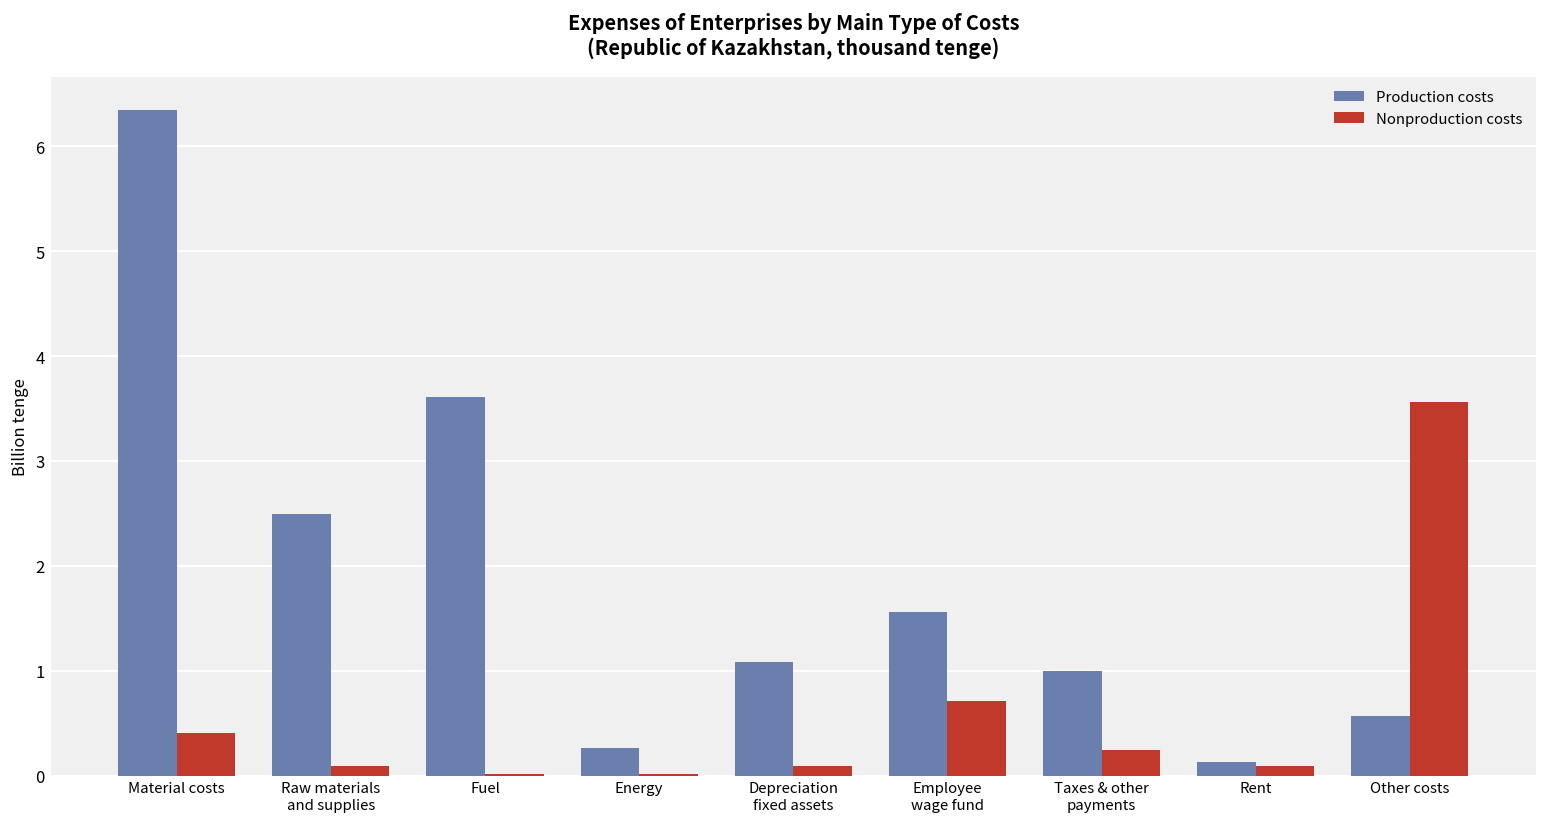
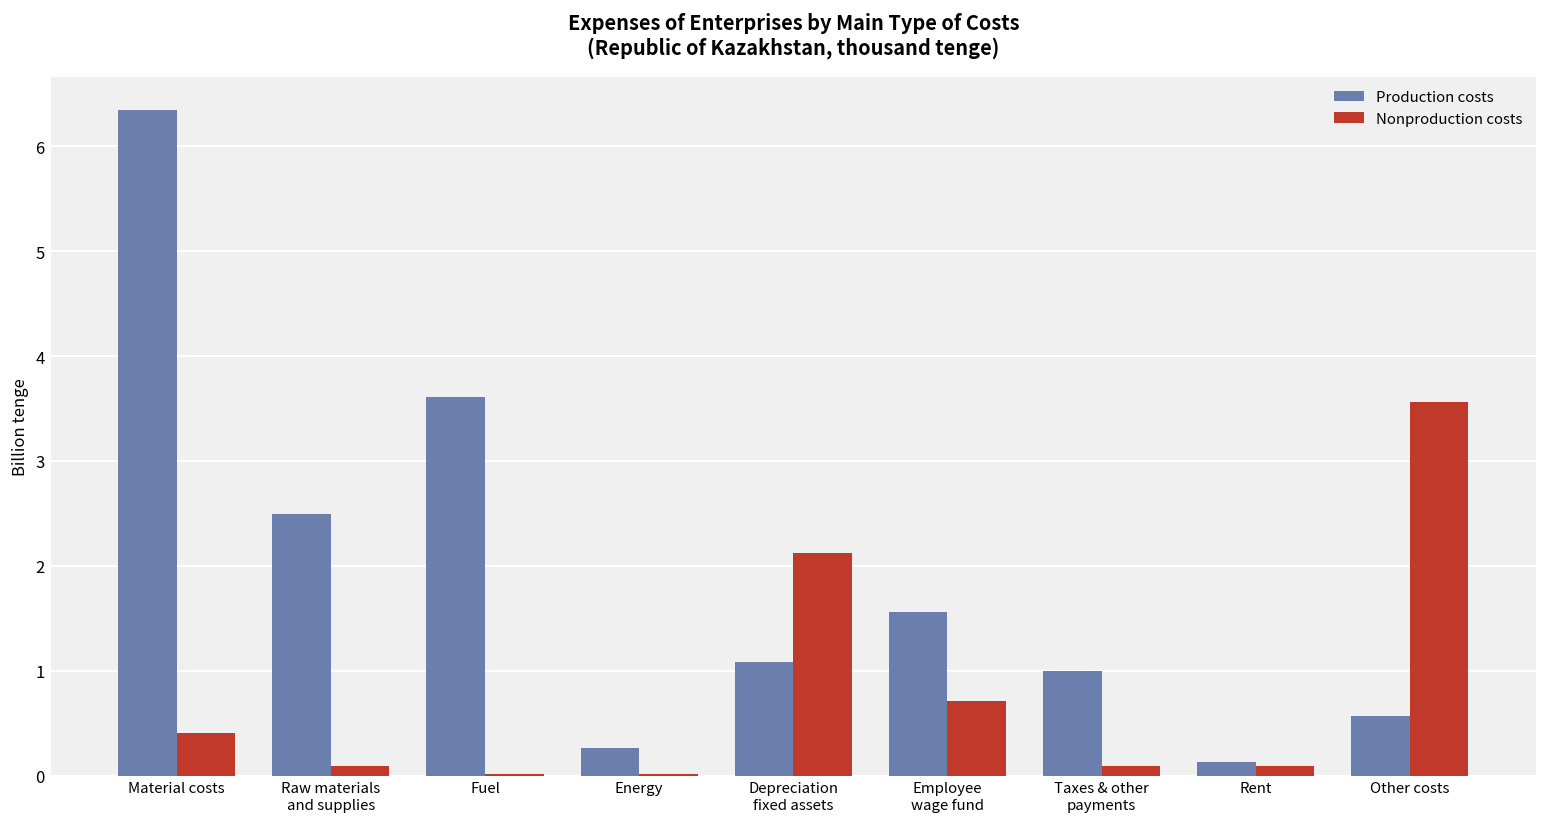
  {
    "Production costs": {
      "Material costs": 6.3,
      "Raw materials and supplies": 2.5,
      "Fuel": 3.6,
      "Energy": 0.3,
      "Depreciation fixed assets": 1.1,
      "Employee wage fund": 1.6,
      "Taxes & other payments": 1.0,
      "Rent": 0.1,
      "Other costs": 0.6
    },
    "Nonproduction costs": {
      "Material costs": 0.4,
      "Raw materials and supplies": 0.1,
-     "Depreciation fixed assets": 0.1,
+     "Depreciation fixed assets": 2.1,
      "Employee wage fund": 0.7,
-     "Taxes & other payments": 0.2,
+     "Taxes & other payments": 0.1,
      "Rent": 0.1,
      "Other costs": 3.6
    }
  }
